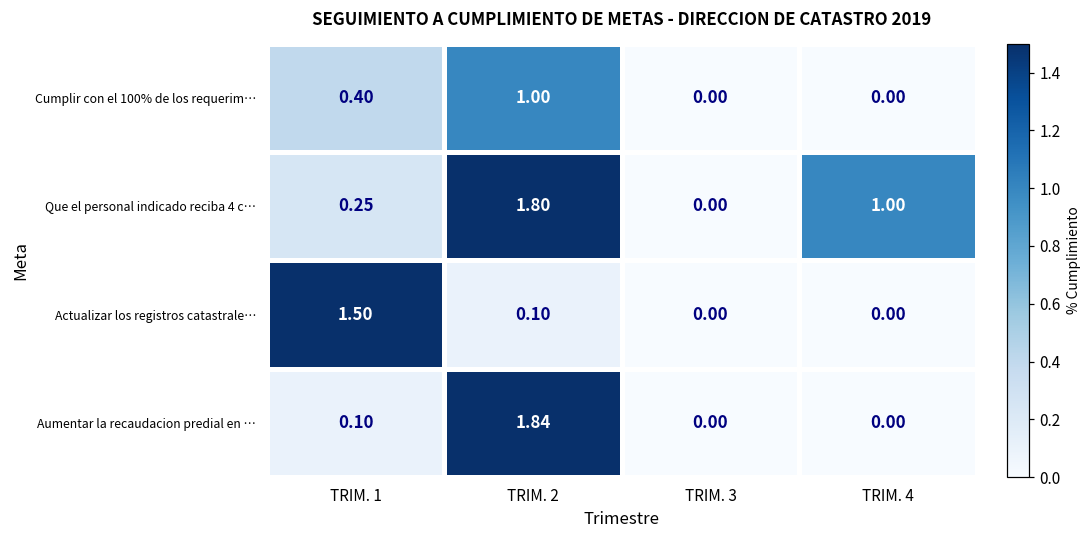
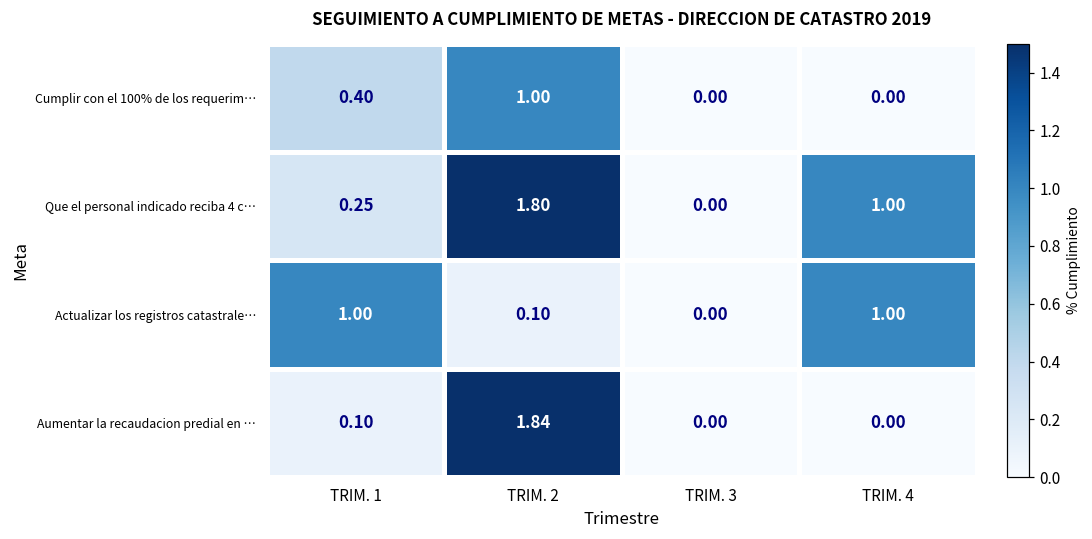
  {
    "Cumplir con el 100% de los requerim…": {
      "TRIM. 1": 0.40,
      "TRIM. 2": 1.00,
      "TRIM. 3": 0.00,
      "TRIM. 4": 0.00
    },
    "Que el personal indicado reciba 4 c…": {
      "TRIM. 1": 0.25,
      "TRIM. 2": 1.80,
      "TRIM. 3": 0.00,
      "TRIM. 4": 1.00
    },
    "Actualizar los registros catastrale…": {
-     "TRIM. 1": 1.50,
+     "TRIM. 1": 1.00,
      "TRIM. 2": 0.10,
      "TRIM. 3": 0.00,
-     "TRIM. 4": 0.00
+     "TRIM. 4": 1.00
    },
    "Aumentar la recaudacion predial en …": {
      "TRIM. 1": 0.10,
      "TRIM. 2": 1.84,
      "TRIM. 3": 0.00,
      "TRIM. 4": 0.00
    }
  }
